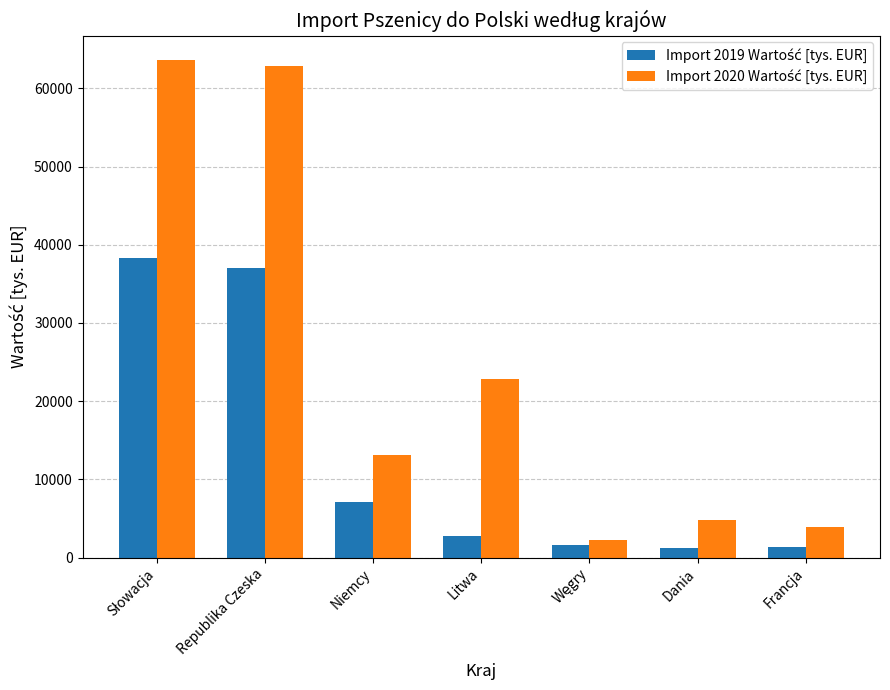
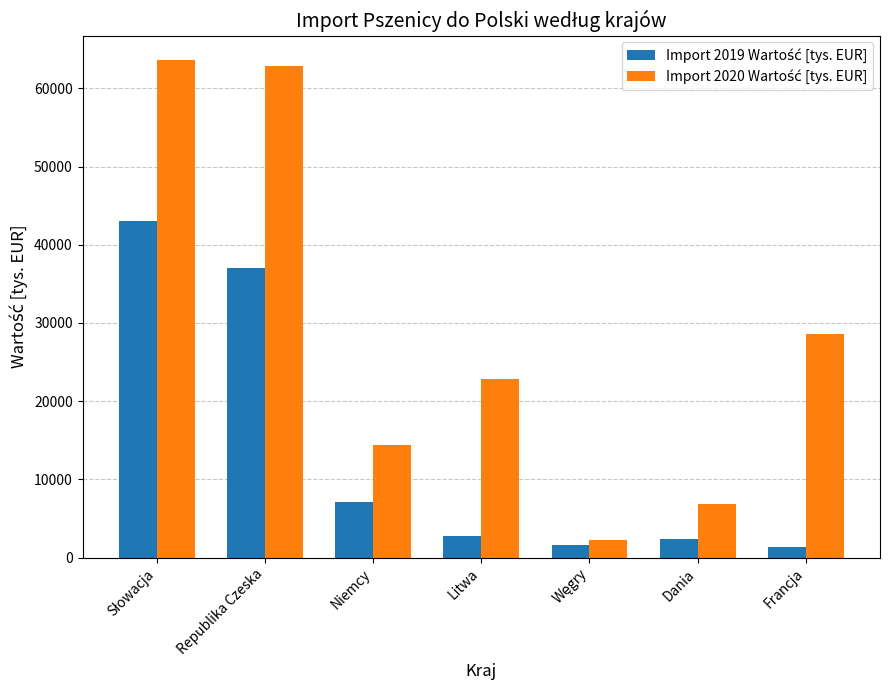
  {
    "Import 2019 Wartość [tys. EUR]": {
-     "Słowacja": 38000,
+     "Słowacja": 43000,
      "Republika Czeska": 37000,
      "Niemcy": 7000,
      "Litwa": 3000,
      "Węgry": 2000,
-     "Dania": 1000,
+     "Dania": 2000,
      "Francja": 1000
    },
    "Import 2020 Wartość [tys. EUR]": {
      "Słowacja": 64000,
      "Republika Czeska": 63000,
-     "Niemcy": 13000,
+     "Niemcy": 14000,
      "Litwa": 23000,
      "Węgry": 2000,
-     "Dania": 5000,
-     "Francja": 4000
+     "Dania": 7000,
+     "Francja": 29000
    }
  }
